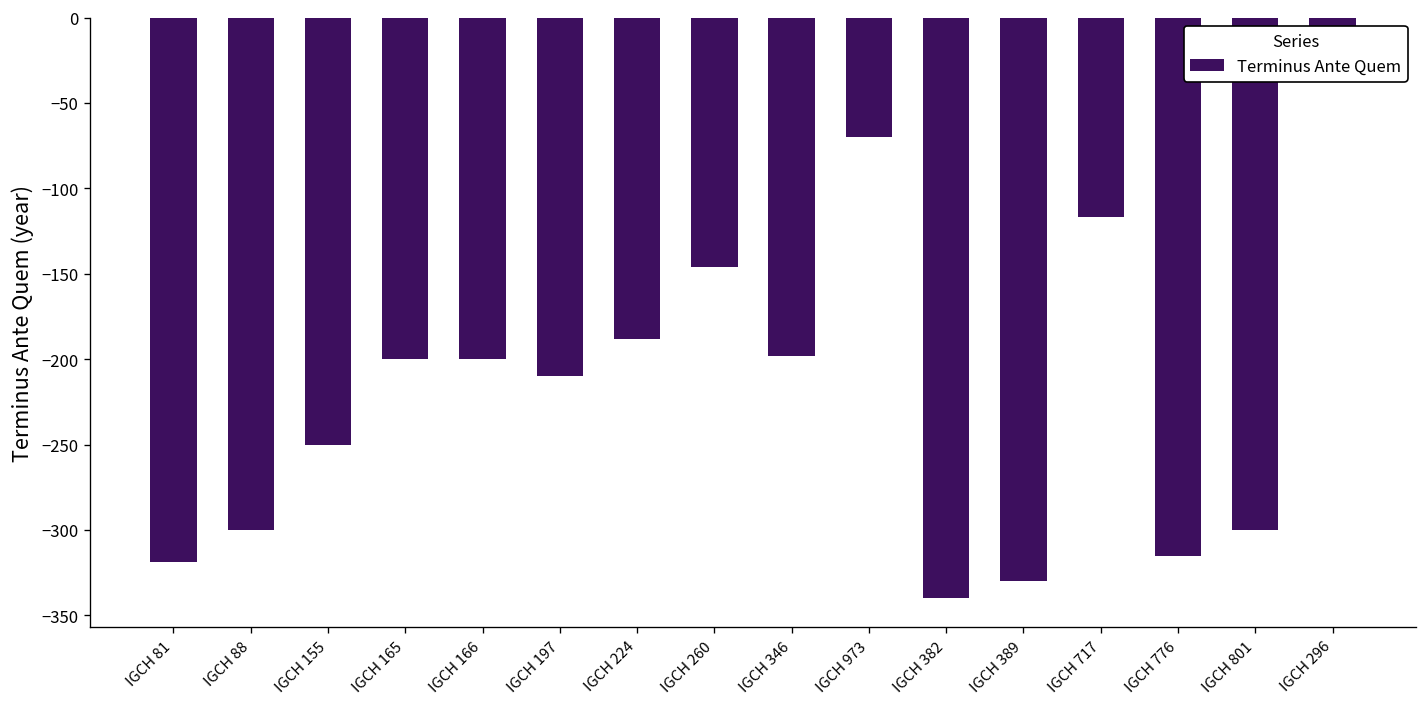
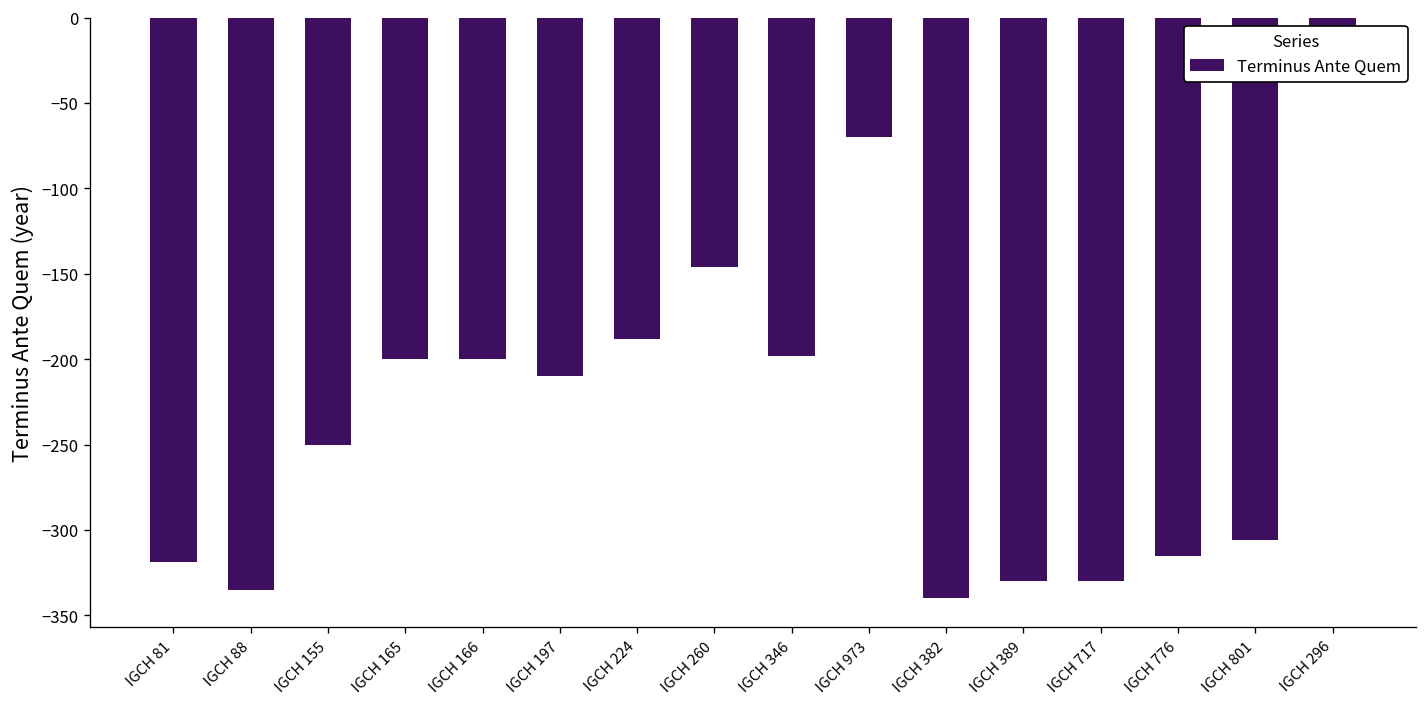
  {
    "IGCH 81": -319,
-   "IGCH 88": -300,
+   "IGCH 88": -335,
    "IGCH 155": -250,
    "IGCH 165": -200,
    "IGCH 166": -200,
    "IGCH 197": -210,
    "IGCH 224": -188,
    "IGCH 260": -146,
    "IGCH 346": -198,
    "IGCH 973": -70,
    "IGCH 382": -340,
    "IGCH 389": -330,
-   "IGCH 717": -117,
+   "IGCH 717": -330,
    "IGCH 776": -315,
-   "IGCH 801": -300
+   "IGCH 801": -306
  }
